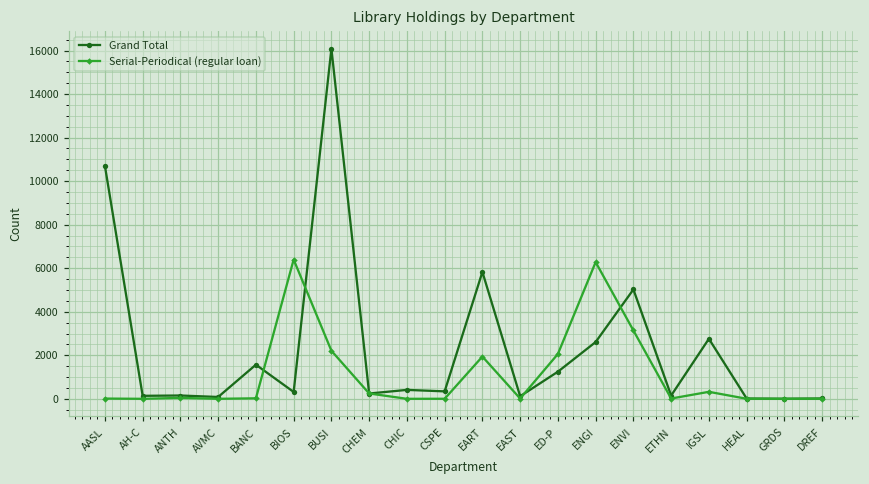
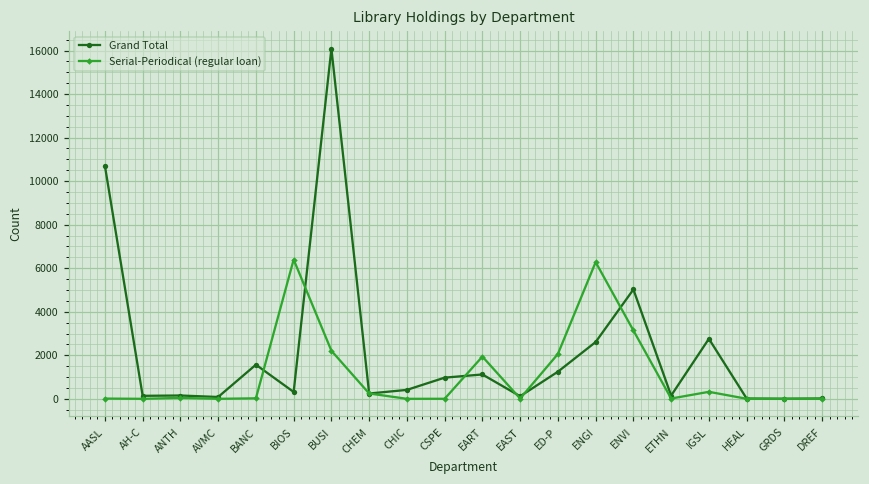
  {
    "Grand Total": {
      "AASL": 10700,
      "AH-C": 100,
      "BANC": 1600,
      "BIOS": 300,
      "BUSI": 16100,
      "CHIC": 400,
-     "CSPE": 300,
-     "EART": 5800,
+     "CSPE": 1000,
+     "EART": 1100,
      "ED-P": 1200,
      "ENGI": 2600,
      "ENVI": 5000,
      "ETHN": 100,
      "IGSL": 2800
    },
    "Serial-Periodical (regular loan)": {
      "AASL": 0,
      "AH-C": 0,
      "BANC": 0,
      "BIOS": 6400,
      "BUSI": 2200,
      "CHIC": 0,
      "CSPE": 0,
      "EART": 1900,
      "ED-P": 2100,
      "ENGI": 6300,
      "ENVI": 3100,
      "ETHN": 0,
      "IGSL": 300
    }
  }
